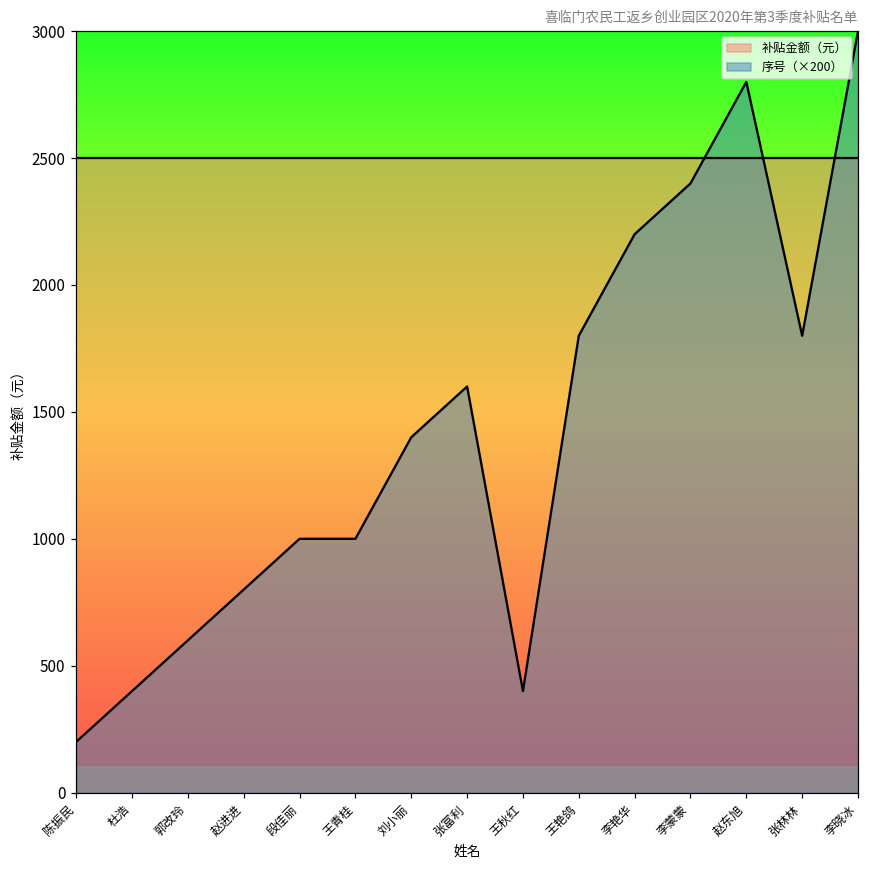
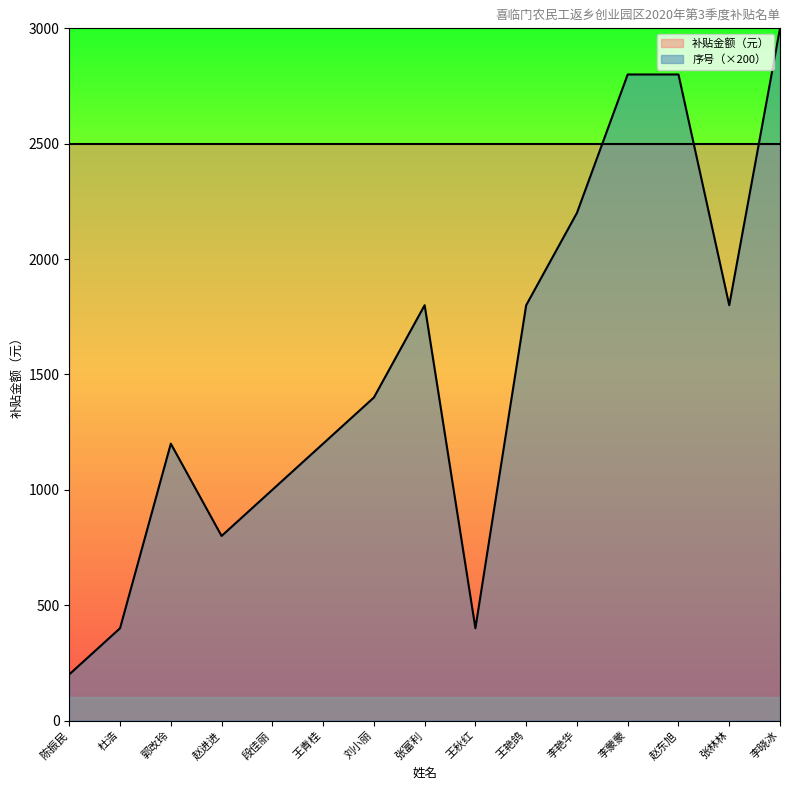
  {
    "补贴金额（元）": {
      "陈振民": 2500,
      "杜浩": 2500,
      "郭改玲": 2500,
      "赵进进": 2500,
      "段佳丽": 2500,
      "王青桂": 2500,
      "刘小丽": 2500,
      "张富利": 2500,
      "王秋红": 2500,
      "王艳鸽": 2500,
      "李艳华": 2500,
      "李蒙蒙": 2500,
      "赵东旭": 2500,
      "张林林": 2500,
      "李晓冰": 2500
    },
    "序号（×200）": {
      "陈振民": 200,
      "杜浩": 400,
-     "郭改玲": 600,
+     "郭改玲": 1200,
      "赵进进": 800,
      "段佳丽": 1000,
-     "王青桂": 1000,
+     "王青桂": 1200,
      "刘小丽": 1400,
-     "张富利": 1600,
+     "张富利": 1800,
      "王秋红": 400,
      "王艳鸽": 1800,
      "李艳华": 2200,
-     "李蒙蒙": 2400,
+     "李蒙蒙": 2800,
      "赵东旭": 2800,
      "张林林": 1800,
      "李晓冰": 3000
    }
  }
